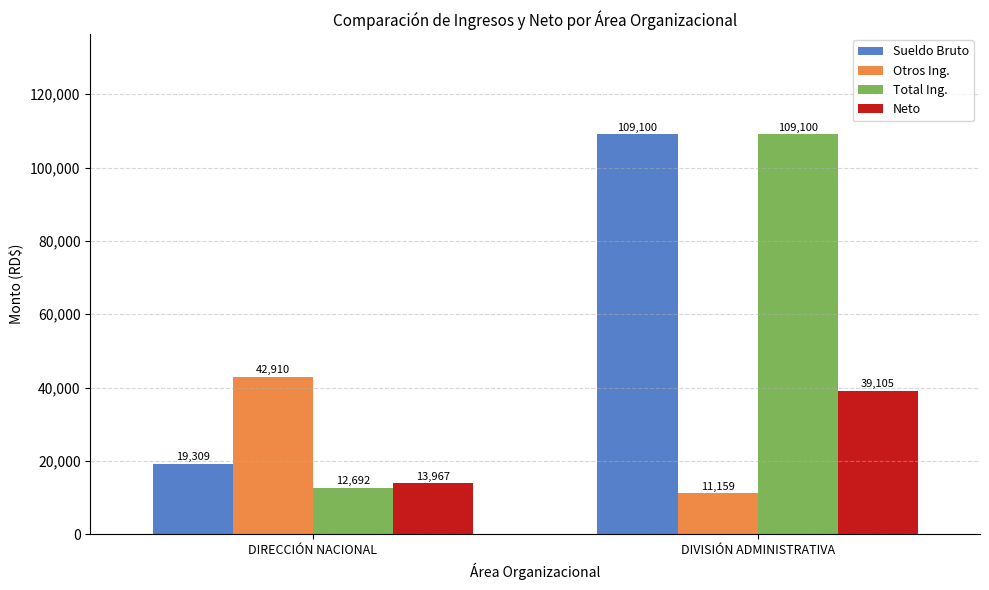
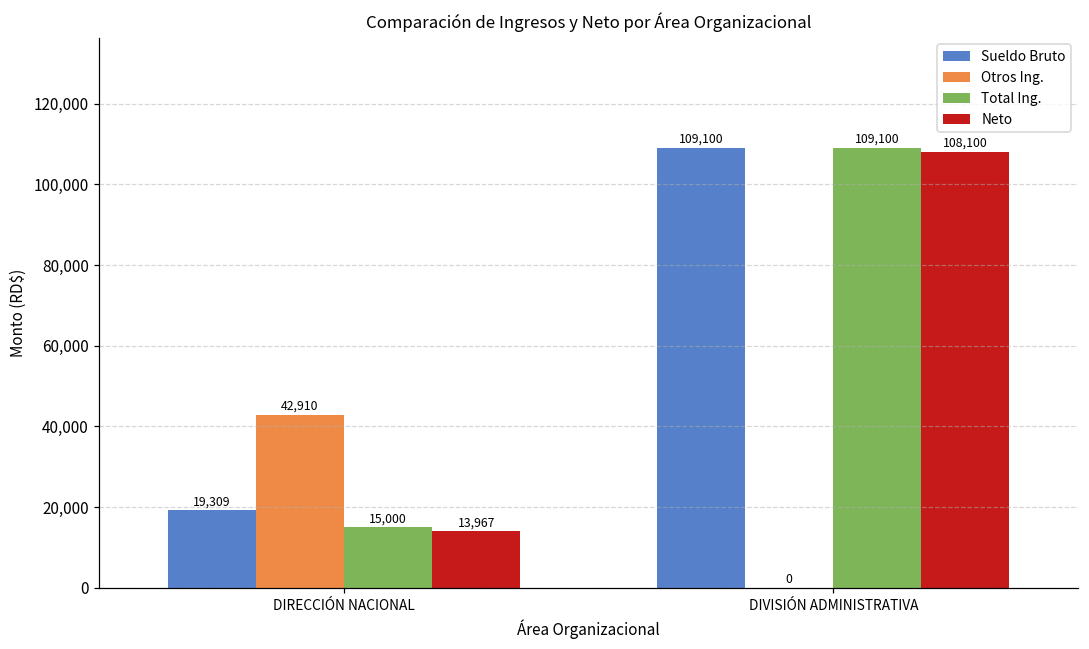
  {
    "Sueldo Bruto": {
      "DIRECCIÓN NACIONAL": "19,309",
      "DIVISIÓN ADMINISTRATIVA": "109,100"
    },
    "Otros Ing.": {
      "DIRECCIÓN NACIONAL": "42,910",
-     "DIVISIÓN ADMINISTRATIVA": "11,159"
+     "DIVISIÓN ADMINISTRATIVA": "0"
    },
    "Total Ing.": {
-     "DIRECCIÓN NACIONAL": "12,692",
+     "DIRECCIÓN NACIONAL": "15,000",
      "DIVISIÓN ADMINISTRATIVA": "109,100"
    },
    "Neto": {
      "DIRECCIÓN NACIONAL": "13,967",
-     "DIVISIÓN ADMINISTRATIVA": "39,105"
+     "DIVISIÓN ADMINISTRATIVA": "108,100"
    }
  }
